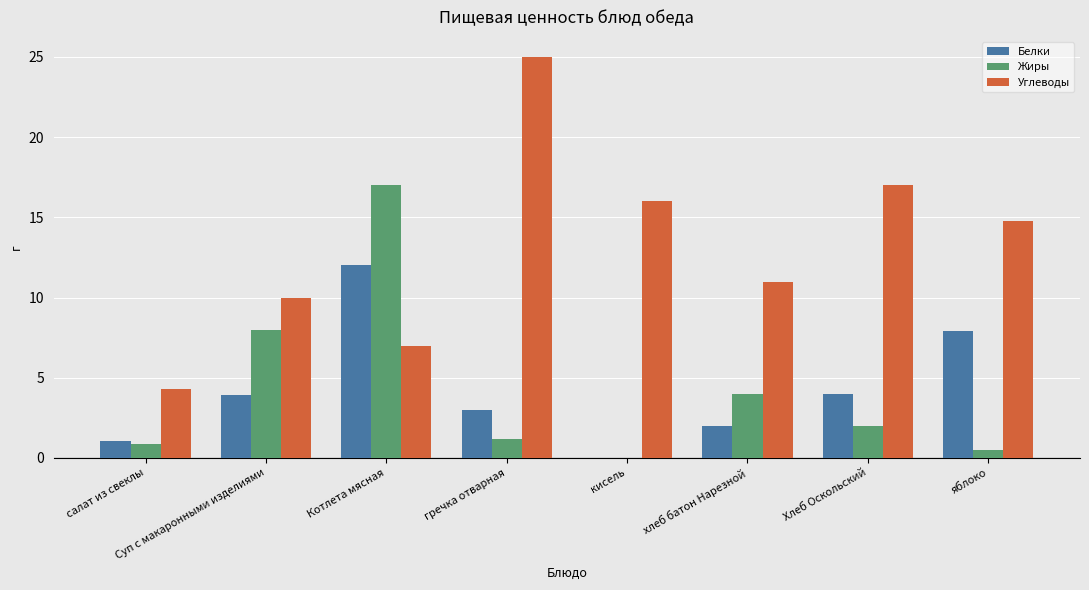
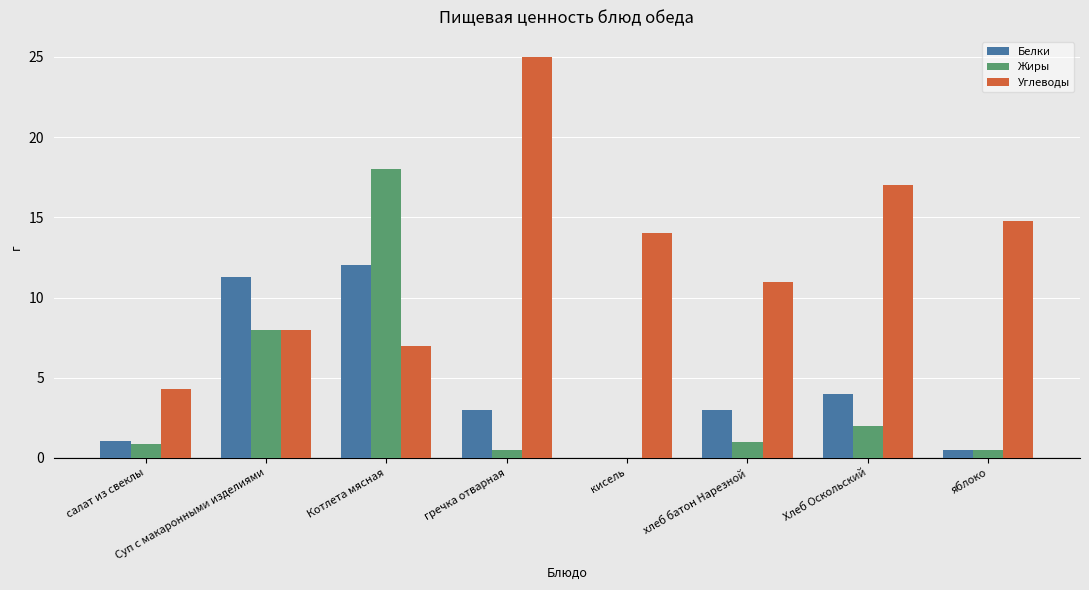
  {
    "Белки": {
      "салат из свеклы": 1.1,
-     "Суп с макаронными изделиями": 3.9,
+     "Суп с макаронными изделиями": 11.3,
      "Котлета мясная": 12.0,
      "гречка отварная": 3.0,
      "кисель": 0.0,
-     "хлеб батон Нарезной": 2,
+     "хлеб батон Нарезной": 3,
      "Хлеб Оскольский": 4.0,
-     "яблоко": 7.9
+     "яблоко": 0.5
    },
    "Жиры": {
      "салат из свеклы": 0.9,
      "Суп с макаронными изделиями": 8.0,
-     "Котлета мясная": 17,
-     "гречка отварная": 1.2,
+     "Котлета мясная": 18,
+     "гречка отварная": 0.5,
      "кисель": 0.0,
-     "хлеб батон Нарезной": 4,
+     "хлеб батон Нарезной": 1,
      "Хлеб Оскольский": 2.0,
      "яблоко": 0.5
    },
    "Углеводы": {
      "салат из свеклы": 4.3,
-     "Суп с макаронными изделиями": 10,
+     "Суп с макаронными изделиями": 8,
      "Котлета мясная": 7,
      "гречка отварная": 25,
-     "кисель": 16,
+     "кисель": 14,
      "хлеб батон Нарезной": 11,
      "Хлеб Оскольский": 17,
      "яблоко": 14.8
    }
  }
